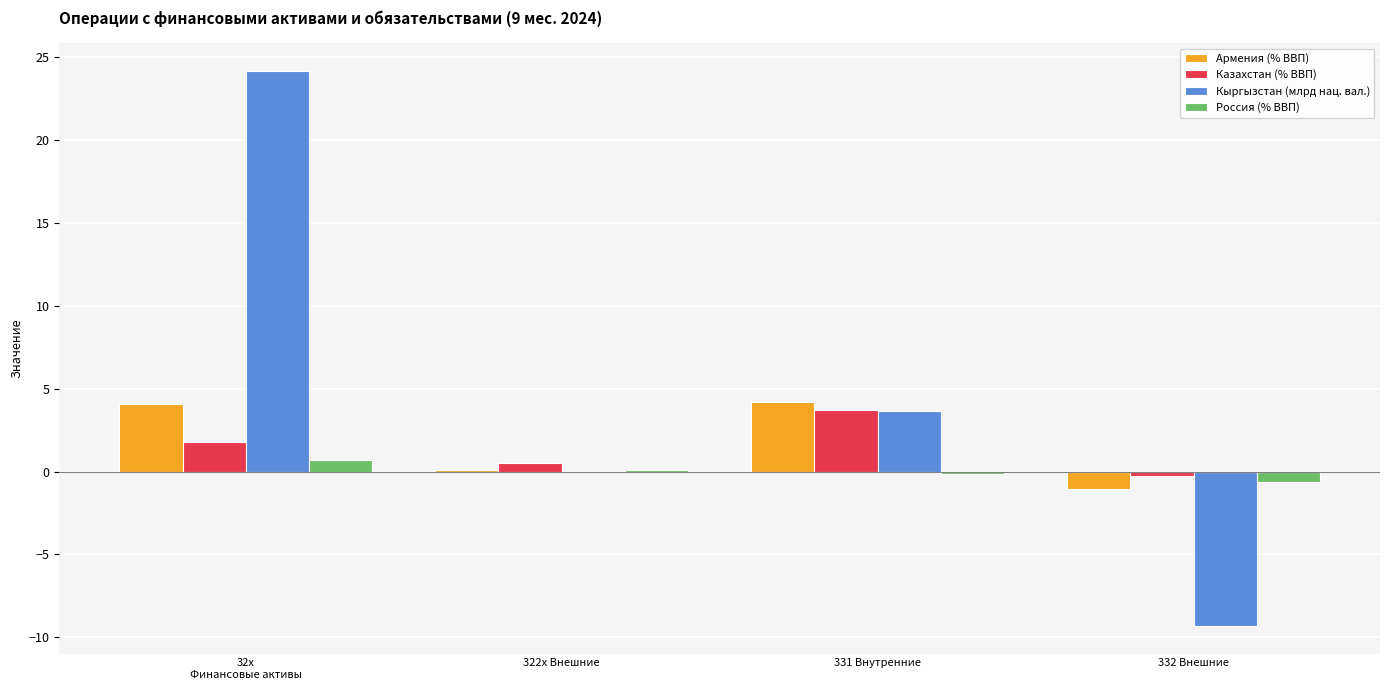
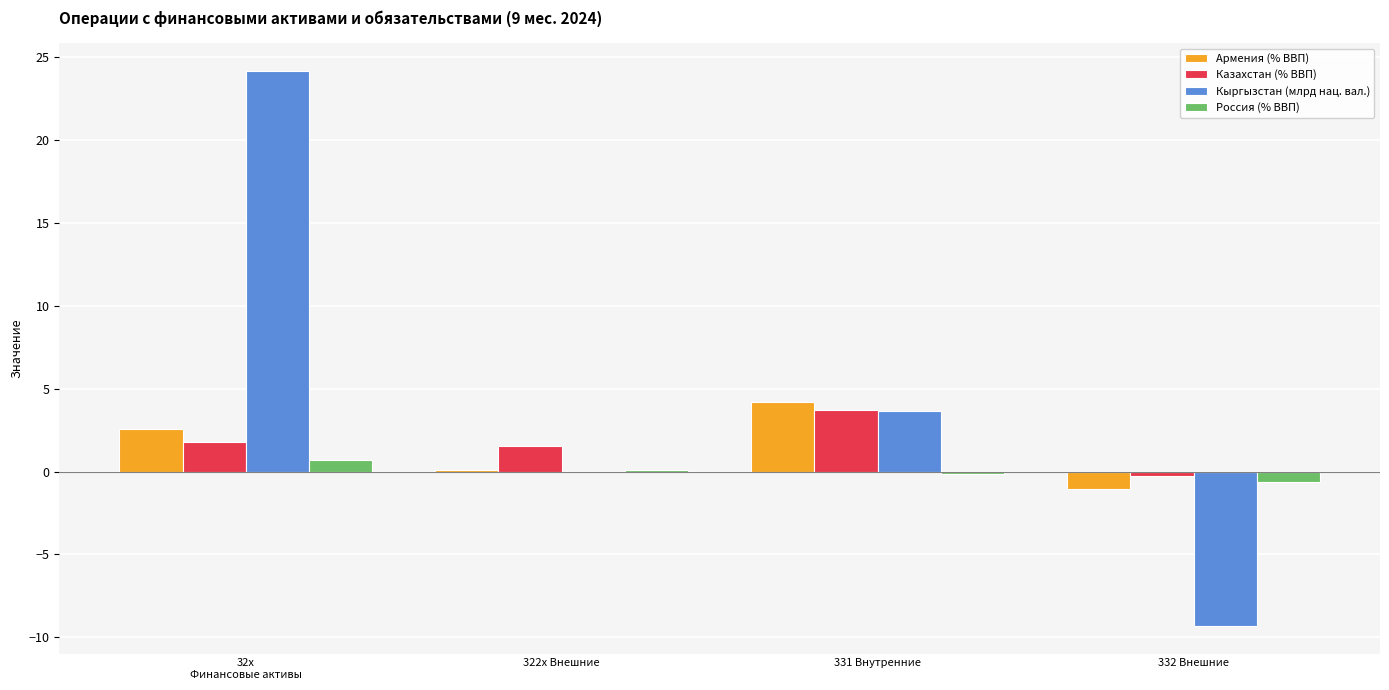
  {
    "Армения (% ВВП)": {
-     "32x Финансовые активы": 4.1,
+     "32x Финансовые активы": 2.5,
      "331 Внутренние": 4.2,
      "332 Внешние": -1.1
    },
    "Казахстан (% ВВП)": {
      "32x Финансовые активы": 1.8,
-     "322x Внешние": 0.5,
+     "322x Внешние": 1.5,
      "331 Внутренние": 3.7,
      "332 Внешние": -0.3
    },
    "Кыргызстан (млрд нац. вал.)": {
      "32x Финансовые активы": 24.2,
      "322x Внешние": 0.0,
      "331 Внутренние": 3.6,
      "332 Внешние": -9.3
    },
    "Россия (% ВВП)": {
      "32x Финансовые активы": 0.7,
      "332 Внешние": -0.7
    }
  }
